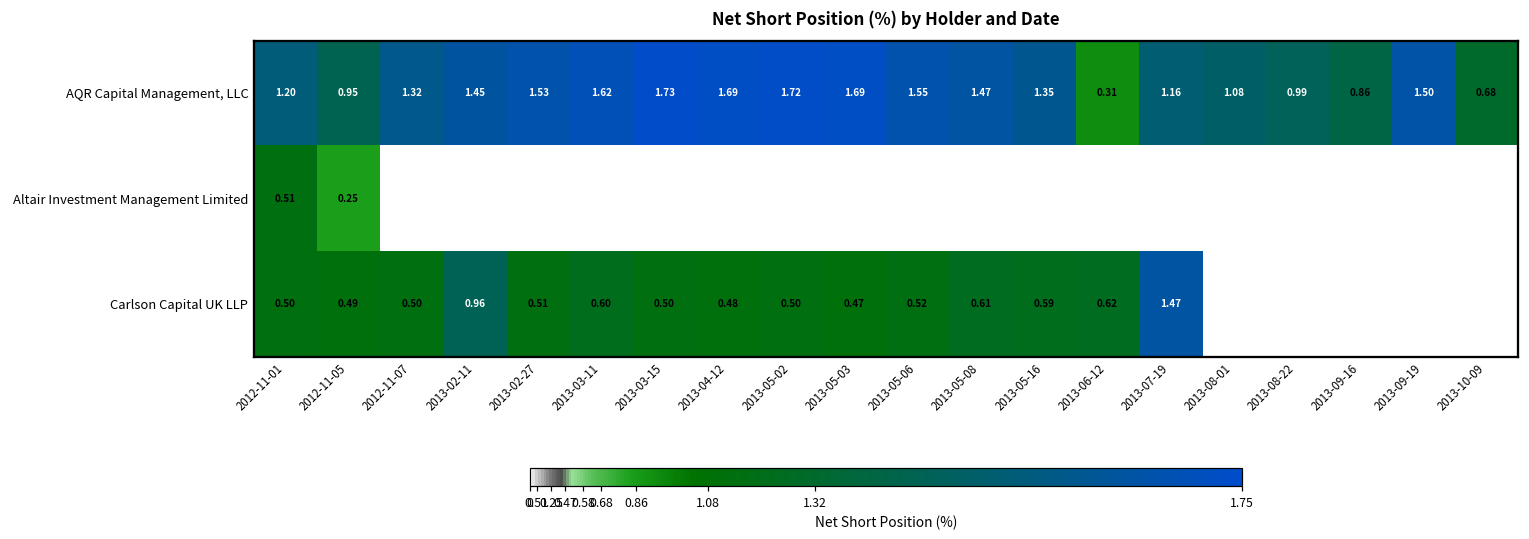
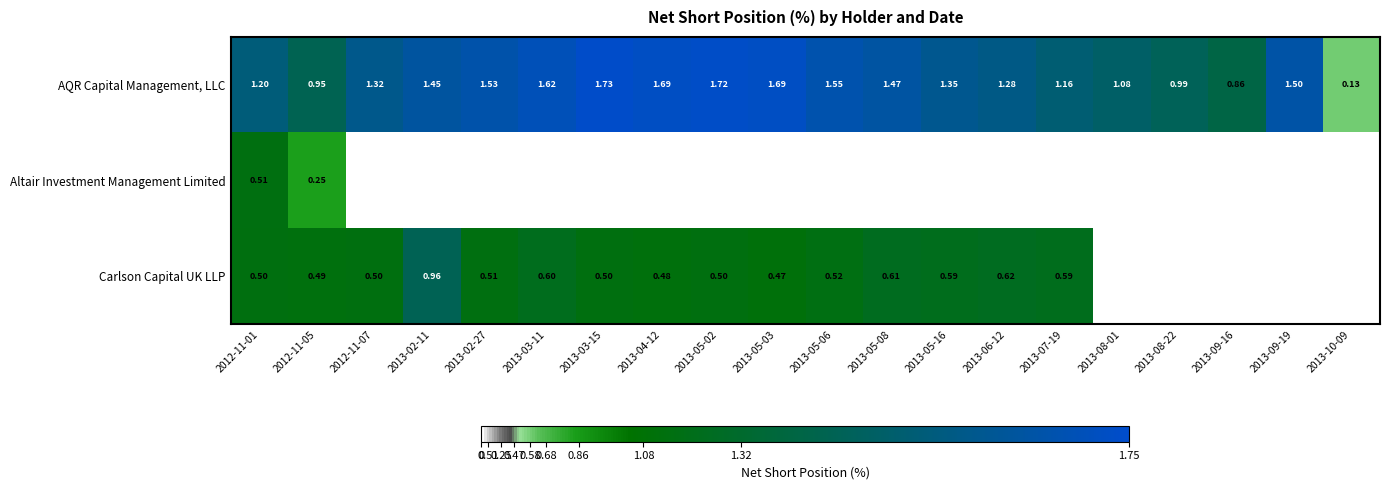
  {
    "AQR Capital Management, LLC": {
      "2012-11-01": 1.20,
      "2012-11-05": 0.95,
      "2012-11-07": 1.32,
      "2013-02-11": 1.45,
      "2013-02-27": 1.53,
      "2013-03-11": 1.62,
      "2013-03-15": 1.73,
      "2013-04-12": 1.69,
      "2013-05-02": 1.72,
      "2013-05-03": 1.69,
      "2013-05-06": 1.55,
      "2013-05-08": 1.47,
      "2013-05-16": 1.35,
-     "2013-06-12": 0.31,
+     "2013-06-12": 1.28,
      "2013-07-19": 1.16,
      "2013-08-01": 1.08,
      "2013-08-22": 0.99,
      "2013-09-16": 0.86,
      "2013-09-19": 1.50,
-     "2013-10-09": 0.68
+     "2013-10-09": 0.13
    },
    "Altair Investment Management Limited": {
      "2012-11-01": 0.51,
      "2012-11-05": 0.25
    },
    "Carlson Capital UK LLP": {
      "2012-11-01": 0.50,
      "2012-11-05": 0.49,
      "2012-11-07": 0.50,
      "2013-02-11": 0.96,
      "2013-02-27": 0.51,
      "2013-03-11": 0.60,
      "2013-03-15": 0.50,
      "2013-04-12": 0.48,
      "2013-05-02": 0.50,
      "2013-05-03": 0.47,
      "2013-05-06": 0.52,
      "2013-05-08": 0.61,
      "2013-05-16": 0.59,
      "2013-06-12": 0.62,
-     "2013-07-19": 1.47
+     "2013-07-19": 0.59
    }
  }
